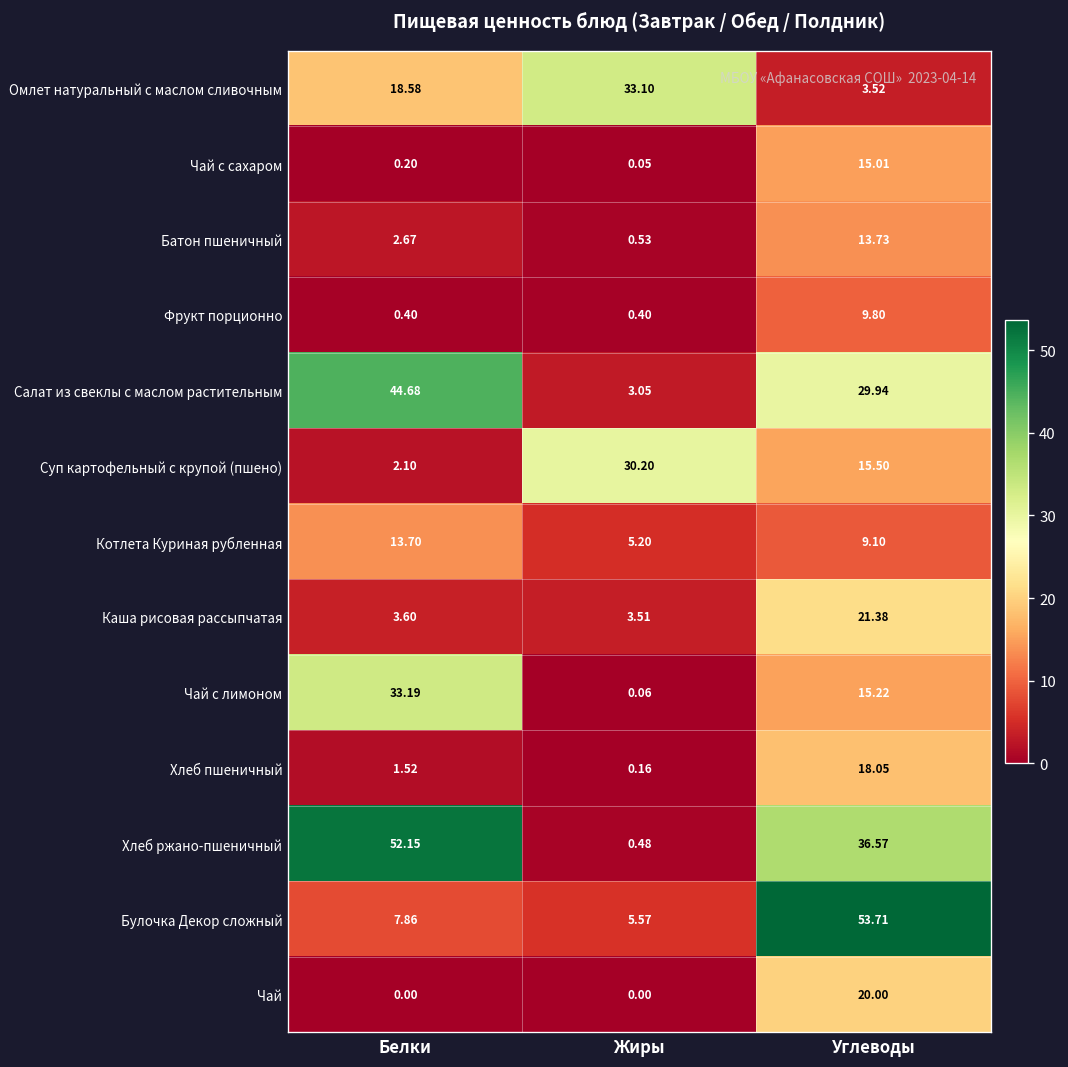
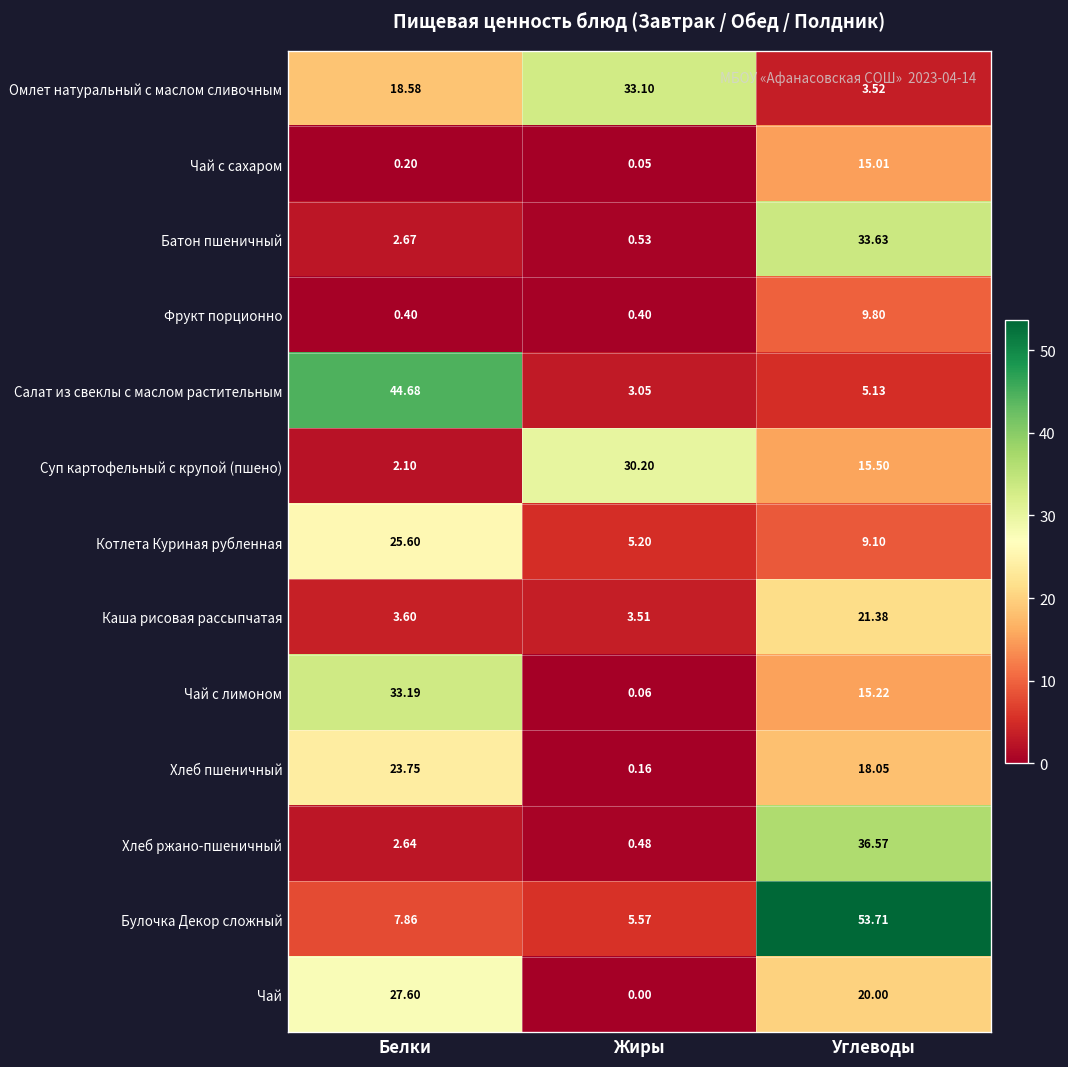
  {
    "Омлет натуральный с маслом сливочным": {
      "Белки": 18.58,
      "Жиры": 33.10
    },
    "Чай с сахаром": {
      "Белки": 0.20,
      "Жиры": 0.05,
      "Углеводы": 15.01
    },
    "Батон пшеничный": {
      "Белки": 2.67,
      "Жиры": 0.53,
-     "Углеводы": 13.73
+     "Углеводы": 33.63
    },
    "Фрукт порционно": {
      "Белки": 0.40,
      "Жиры": 0.40,
      "Углеводы": 9.80
    },
    "Салат из свеклы с маслом растительным": {
      "Белки": 44.68,
      "Жиры": 3.05,
-     "Углеводы": 29.94
+     "Углеводы": 5.13
    },
    "Суп картофельный с крупой (пшено)": {
      "Белки": 2.10,
      "Жиры": 30.20,
      "Углеводы": 15.50
    },
    "Котлета Куриная рубленная": {
-     "Белки": 13.70,
+     "Белки": 25.60,
      "Жиры": 5.20,
      "Углеводы": 9.10
    },
    "Каша рисовая рассыпчатая": {
      "Белки": 3.60,
      "Жиры": 3.51,
      "Углеводы": 21.38
    },
    "Чай с лимоном": {
      "Белки": 33.19,
      "Жиры": 0.06,
      "Углеводы": 15.22
    },
    "Хлеб пшеничный": {
-     "Белки": 1.52,
+     "Белки": 23.75,
      "Жиры": 0.16,
      "Углеводы": 18.05
    },
    "Хлеб ржано-пшеничный": {
-     "Белки": 52.15,
+     "Белки": 2.64,
      "Жиры": 0.48,
      "Углеводы": 36.57
    },
    "Булочка Декор сложный": {
      "Белки": 7.86,
      "Жиры": 5.57,
      "Углеводы": 53.71
    },
    "Чай": {
-     "Белки": 0.00,
+     "Белки": 27.60,
      "Жиры": 0.00,
      "Углеводы": 20.00
    }
  }
